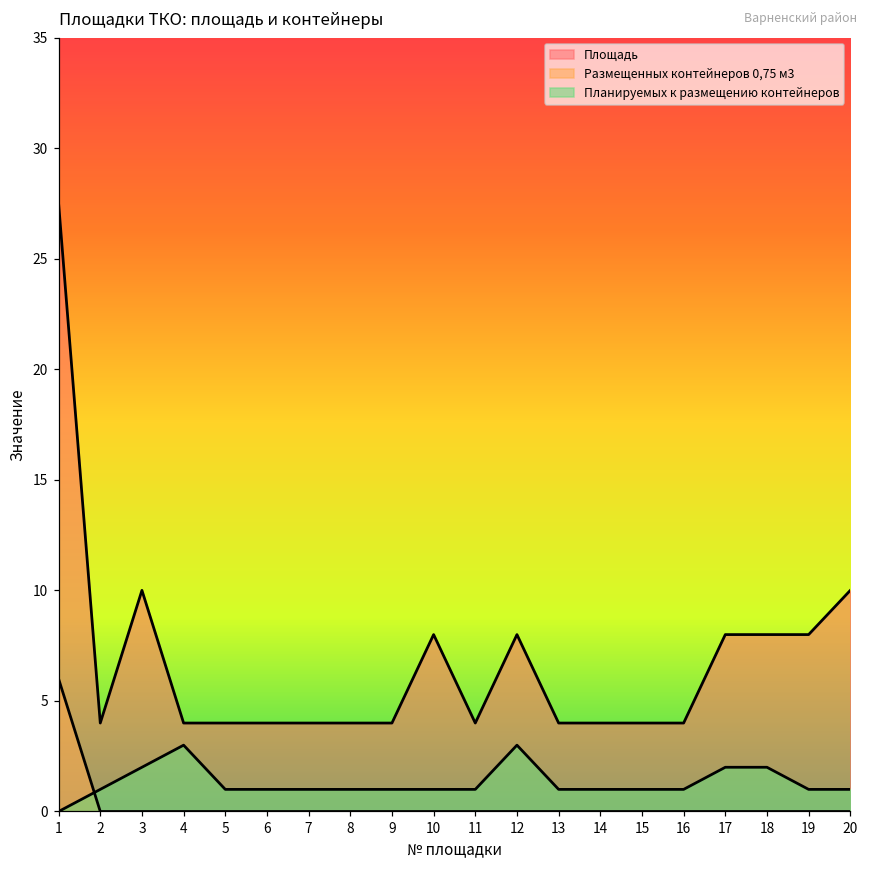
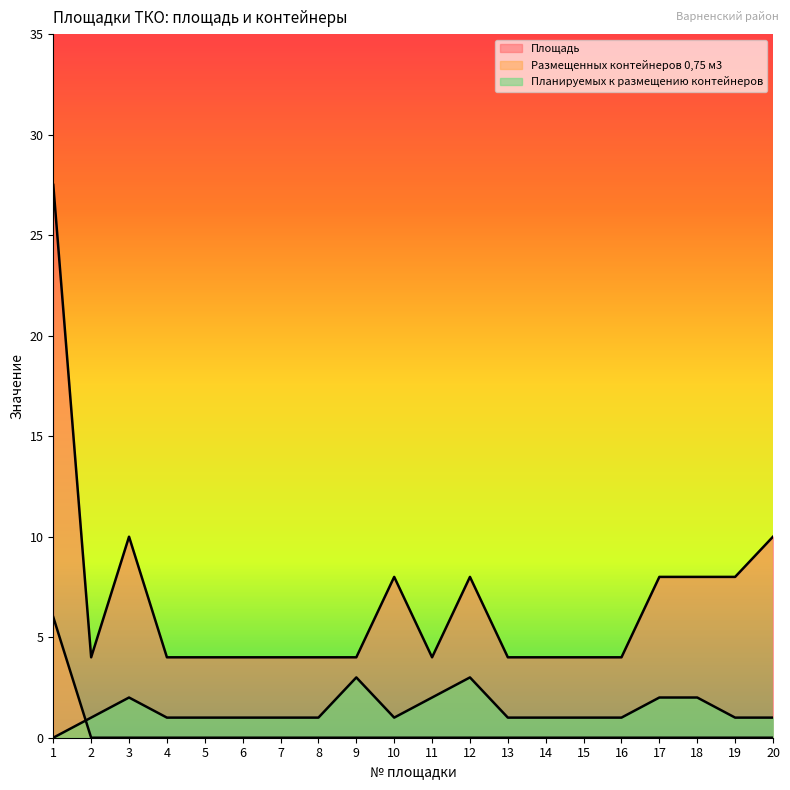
  {
    "Планируемых к размещению контейнеров": {
      "1": 0,
      "2": 1,
      "3": 2,
-     "4": 3,
+     "4": 1,
      "5": 1,
      "6": 1,
      "7": 1,
      "8": 1,
-     "9": 1,
+     "9": 3,
      "10": 1,
-     "11": 1,
+     "11": 2,
      "12": 3,
      "13": 1,
      "14": 1,
      "15": 1,
      "16": 1,
      "17": 2,
      "18": 2,
      "19": 1,
      "20": 1
    }
  }
